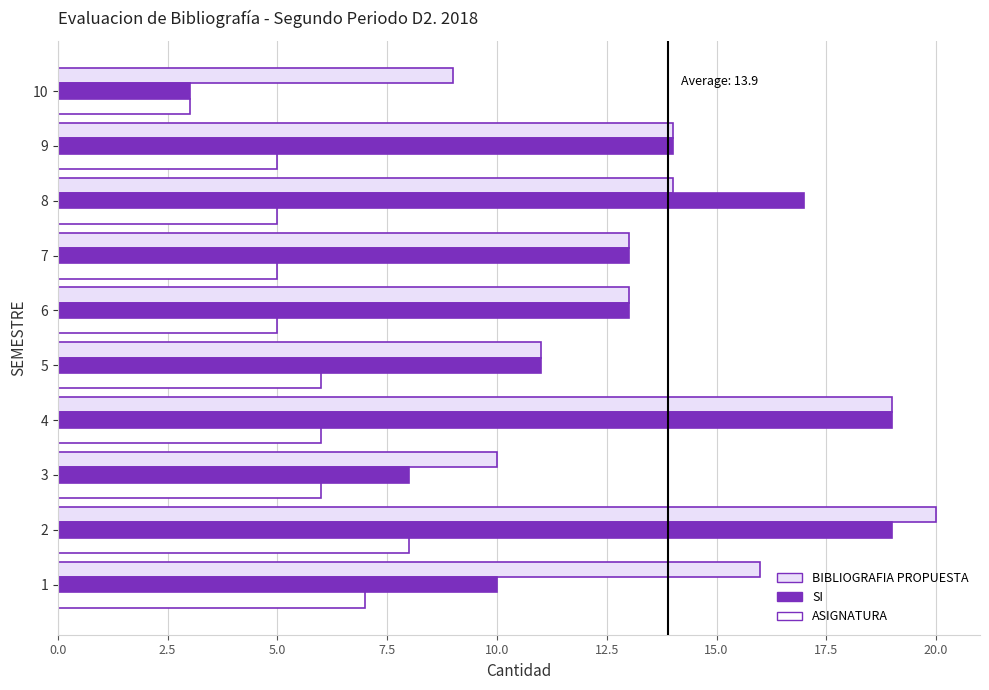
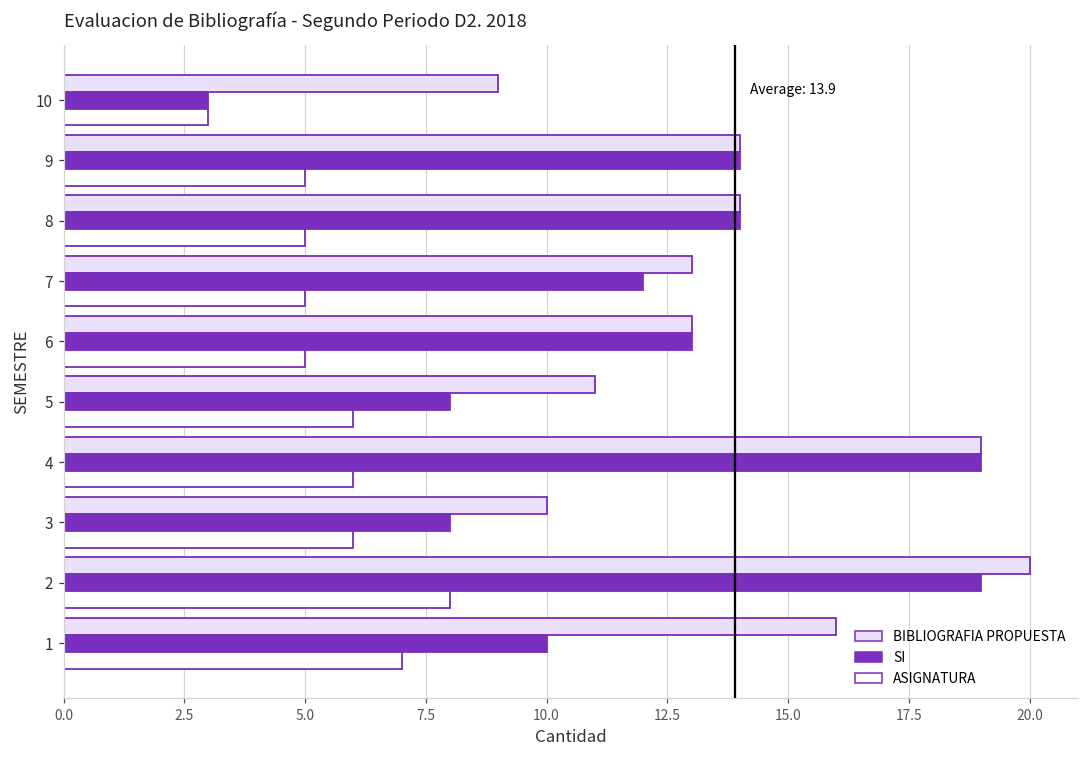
  {
    "SI": {
      "10": 3,
      "9": 14,
-     "8": 17,
-     "7": 13,
+     "8": 14,
+     "7": 12,
      "6": 13,
-     "5": 11,
+     "5": 8,
      "4": 19,
      "3": 8,
      "2": 19,
      "1": 10
    }
  }
